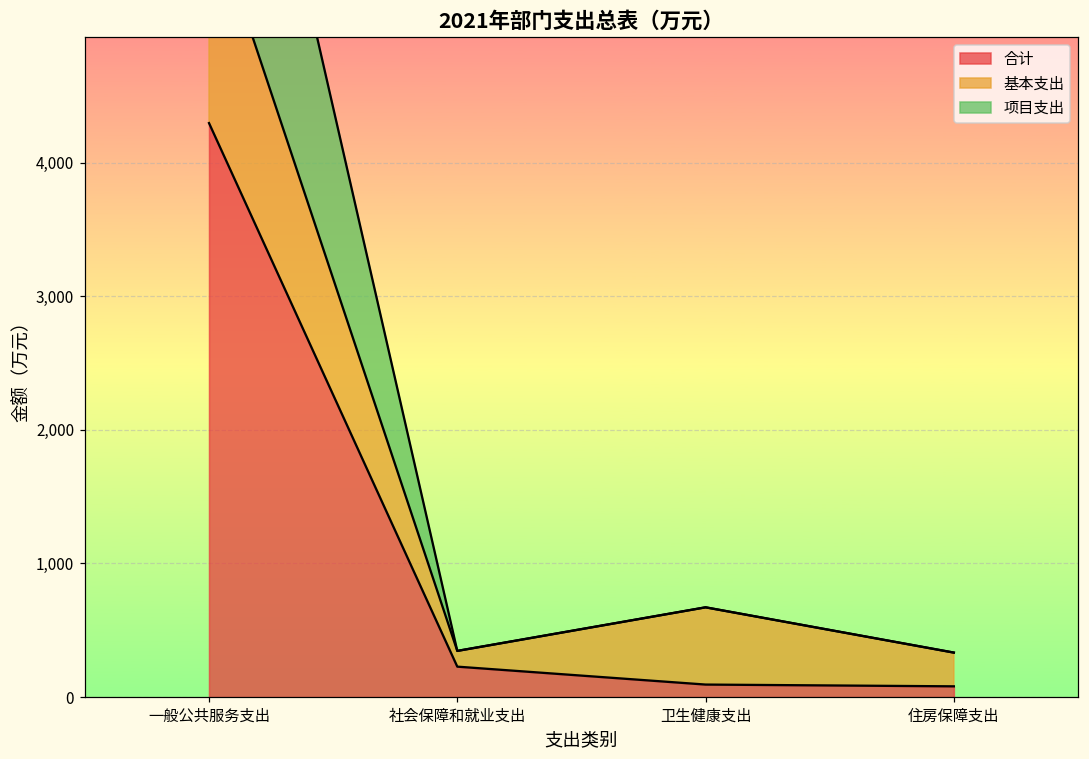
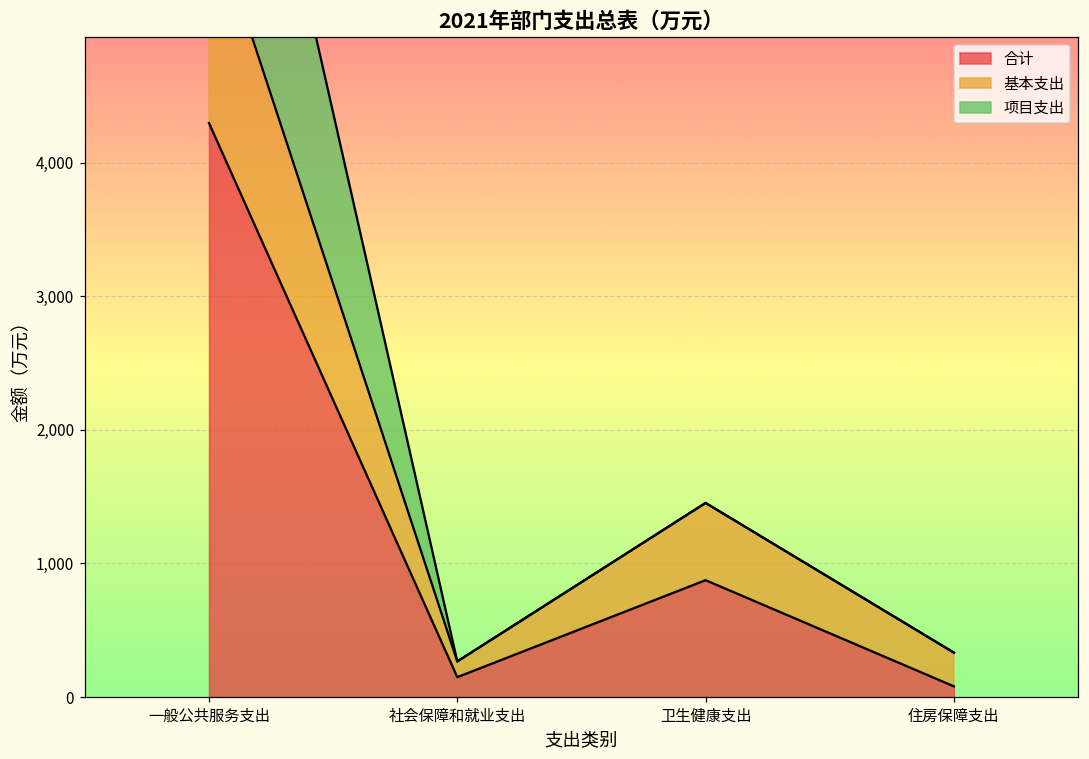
  {
    "合计": {
      "一般公共服务支出": "4,300",
-     "社会保障和就业支出": "230",
-     "卫生健康支出": "90",
+     "社会保障和就业支出": "150",
+     "卫生健康支出": "870",
      "住房保障支出": "80"
    }
  }
